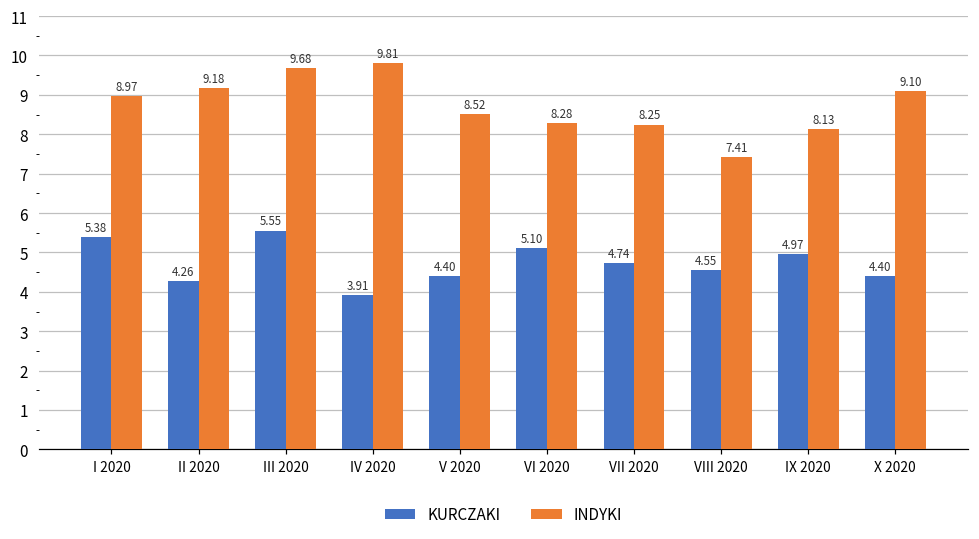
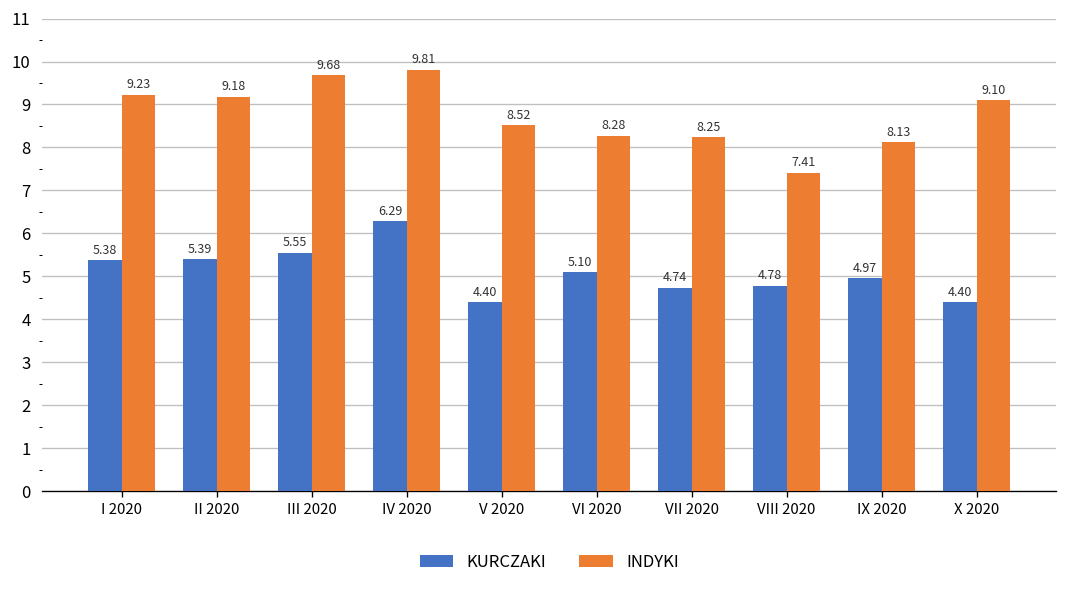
  {
    "KURCZAKI": {
      "I 2020": 5.38,
-     "II 2020": 4.26,
+     "II 2020": 5.39,
      "III 2020": 5.55,
-     "IV 2020": 3.91,
+     "IV 2020": 6.29,
      "V 2020": 4.40,
      "VI 2020": 5.10,
      "VII 2020": 4.74,
-     "VIII 2020": 4.55,
+     "VIII 2020": 4.78,
      "IX 2020": 4.97,
      "X 2020": 4.40
    },
    "INDYKI": {
-     "I 2020": 8.97,
+     "I 2020": 9.23,
      "II 2020": 9.18,
      "III 2020": 9.68,
      "IV 2020": 9.81,
      "V 2020": 8.52,
      "VI 2020": 8.28,
      "VII 2020": 8.25,
      "VIII 2020": 7.41,
      "IX 2020": 8.13,
      "X 2020": 9.10
    }
  }
